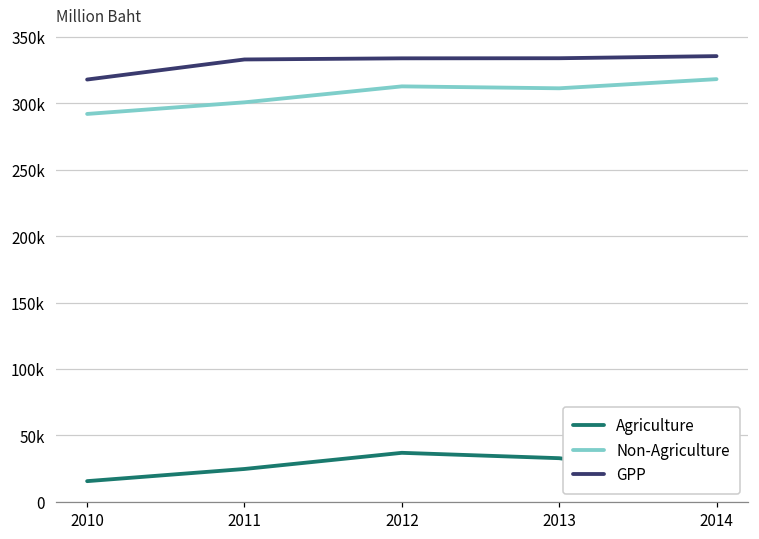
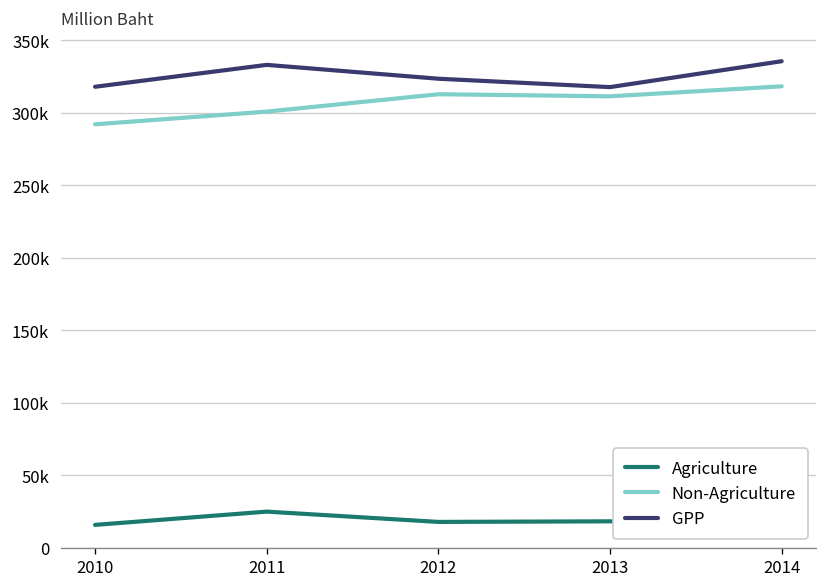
  {
    "Agriculture": {
      "2010": 16000,
      "2011": 25000,
-     "2012": 37000,
-     "2013": 33000
+     "2012": 18000,
+     "2013": 18000
    },
    "Non-Agriculture": {
      "2010": 292000,
      "2011": 301000,
      "2012": 313000,
      "2013": 311000,
      "2014": 318000
    },
    "GPP": {
      "2010": 318000,
      "2011": 333000,
-     "2012": 334000,
-     "2013": 334000,
+     "2012": 324000,
+     "2013": 318000,
      "2014": 336000
    }
  }
